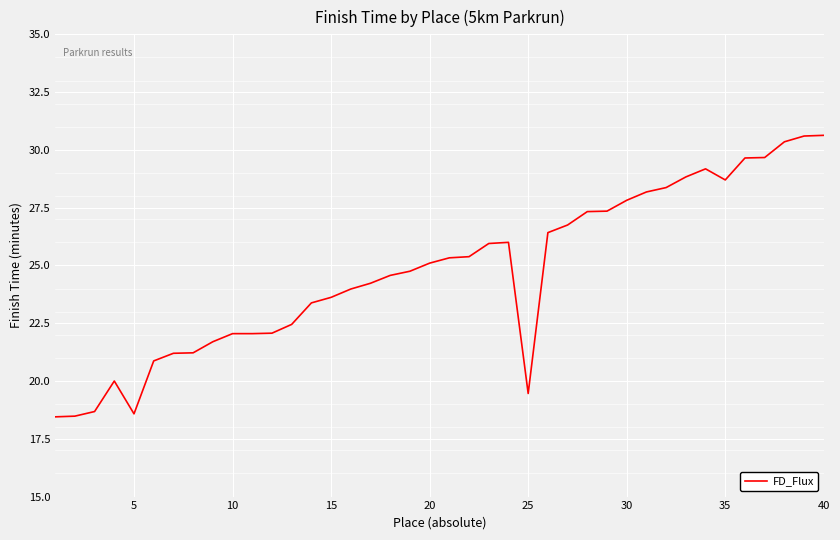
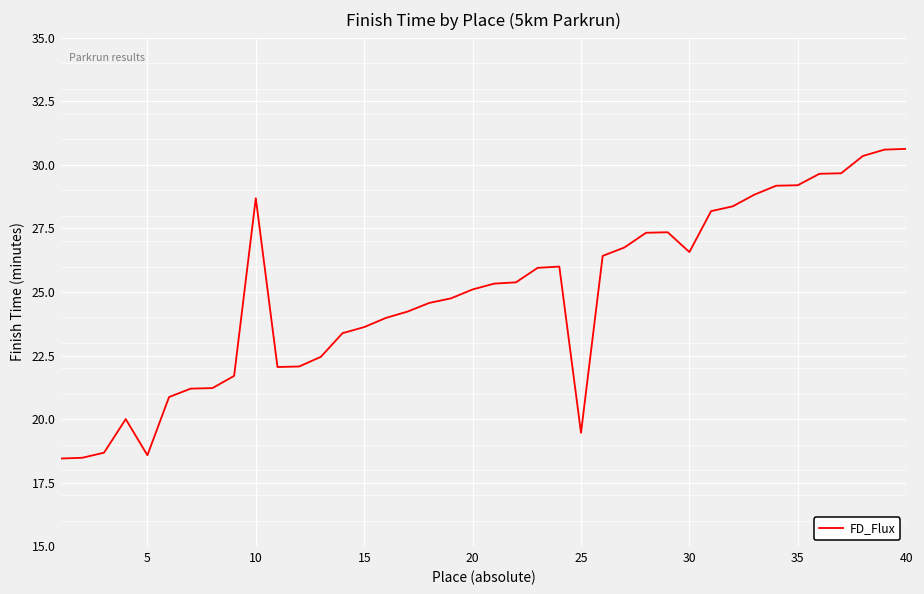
  {
    "5": 18.6,
-   "10": 22.1,
+   "10": 28.7,
    "15": 23.6,
    "20": 25.1,
    "25": 19.5,
-   "30": 27.8,
-   "35": 28.7,
+   "30": 26.6,
+   "35": 29.2,
    "40": 30.6
  }
